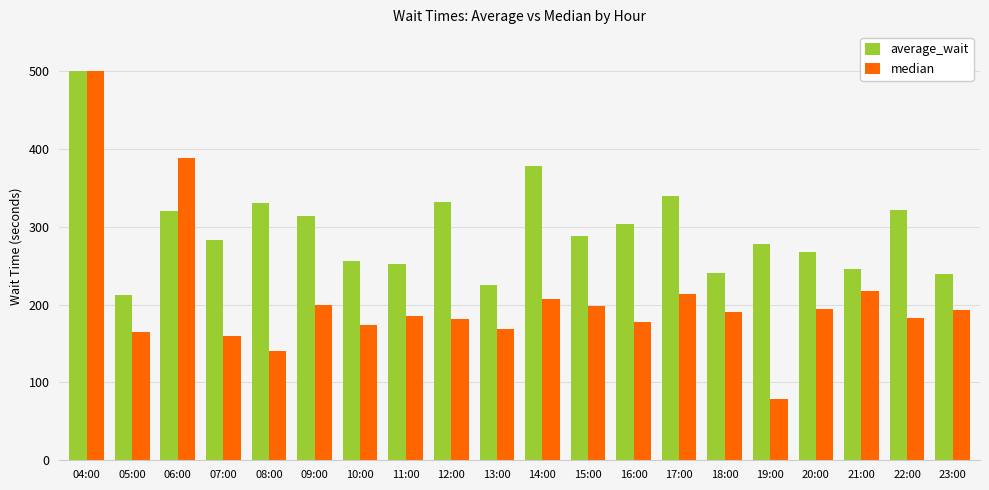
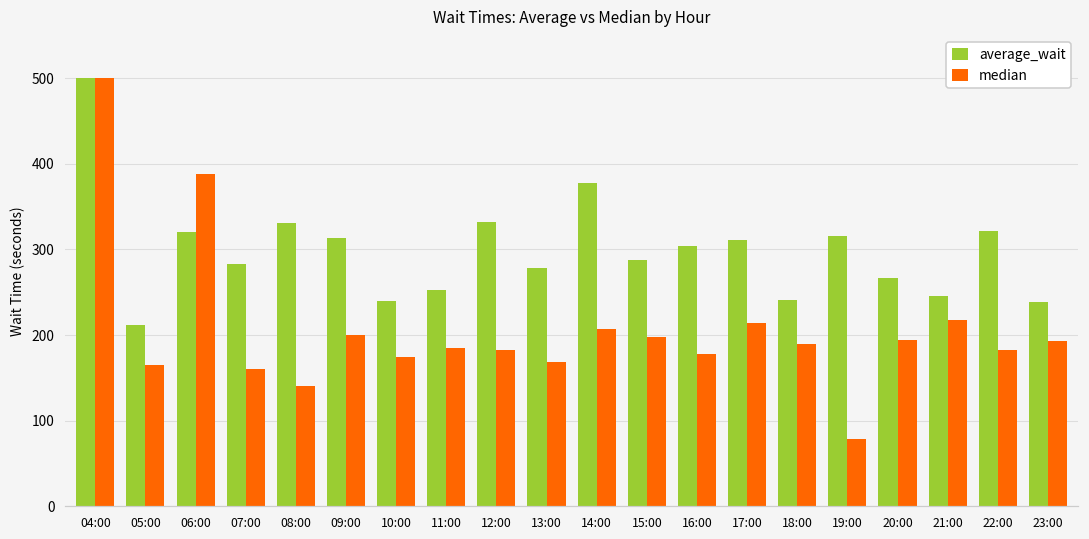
  {
    "average_wait": {
      "04:00": 500,
      "05:00": 210,
      "06:00": 320,
      "07:00": 280,
      "08:00": 330,
      "09:00": 310,
-     "10:00": 260,
+     "10:00": 240,
      "11:00": 250,
      "12:00": 330,
-     "13:00": 220,
+     "13:00": 280,
      "14:00": 380,
      "15:00": 290,
      "16:00": 300,
-     "17:00": 340,
+     "17:00": 310,
      "18:00": 240,
-     "19:00": 280,
+     "19:00": 320,
      "20:00": 270,
      "21:00": 250,
      "22:00": 320,
      "23:00": 240
    },
    "median": {
      "04:00": 500,
      "05:00": 170,
      "06:00": 390,
      "07:00": 160,
      "08:00": 140,
      "09:00": 200,
      "10:00": 170,
      "11:00": 190,
      "12:00": 180,
      "13:00": 170,
      "14:00": 210,
      "15:00": 200,
      "16:00": 180,
      "17:00": 210,
      "18:00": 190,
      "19:00": 80,
      "20:00": 190,
      "21:00": 220,
      "22:00": 180,
      "23:00": 190
    }
  }
